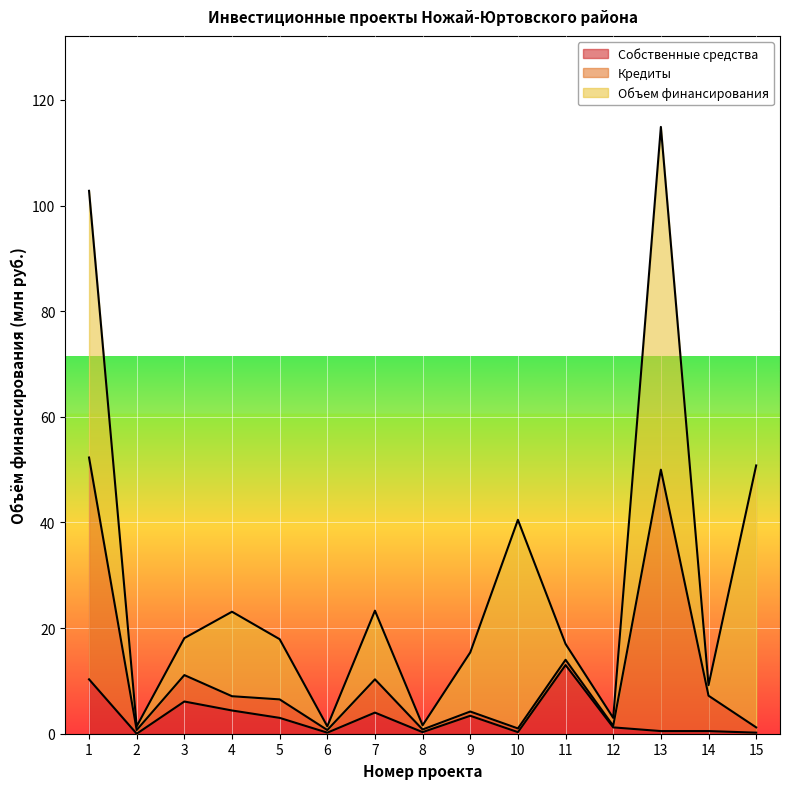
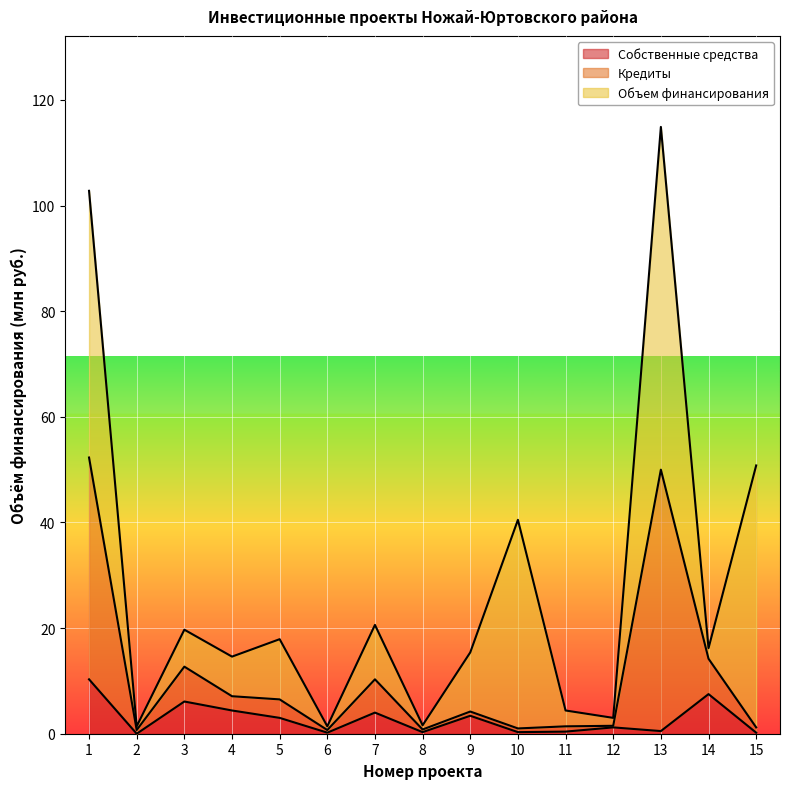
  {
    "Собственные средства": {
      "1": 10,
      "2": 0,
      "3": 6,
      "4": 4,
      "5": 3,
      "6": 0,
      "7": 4,
      "8": 0,
      "9": 3,
      "10": 0,
-     "11": 13,
+     "11": 0,
      "13": 1,
-     "14": 1,
+     "14": 8,
      "15": 0
    },
    "Кредиты": {
      "1": 42,
      "2": 1,
-     "3": 5,
+     "3": 7,
      "4": 3,
      "5": 4,
      "6": 0,
      "7": 6,
      "8": 1,
      "9": 1,
      "10": 1,
      "11": 1,
      "13": 50,
      "14": 7,
      "15": 1
    },
    "Объем финансирования": {
      "1": 51,
      "2": 1,
      "3": 7,
-     "4": 16,
+     "4": 8,
      "5": 11,
      "6": 1,
-     "7": 13,
+     "7": 10,
      "8": 1,
      "9": 11,
      "10": 40,
      "11": 3,
      "12": 2,
      "13": 65,
      "14": 2,
      "15": 50
    }
  }
